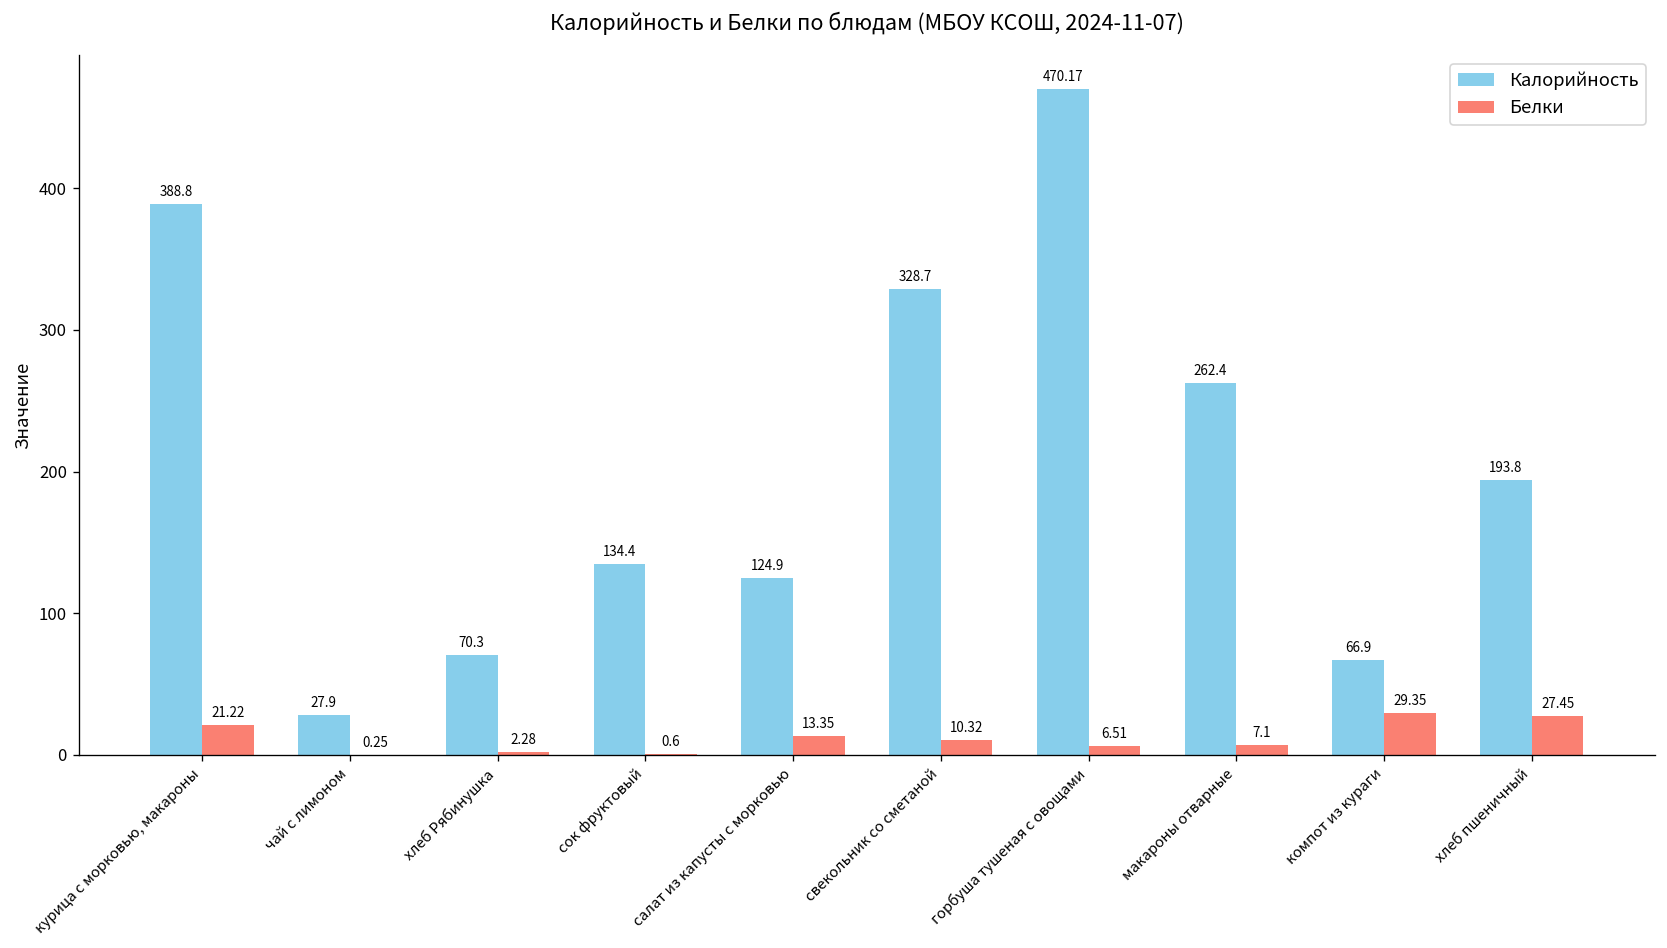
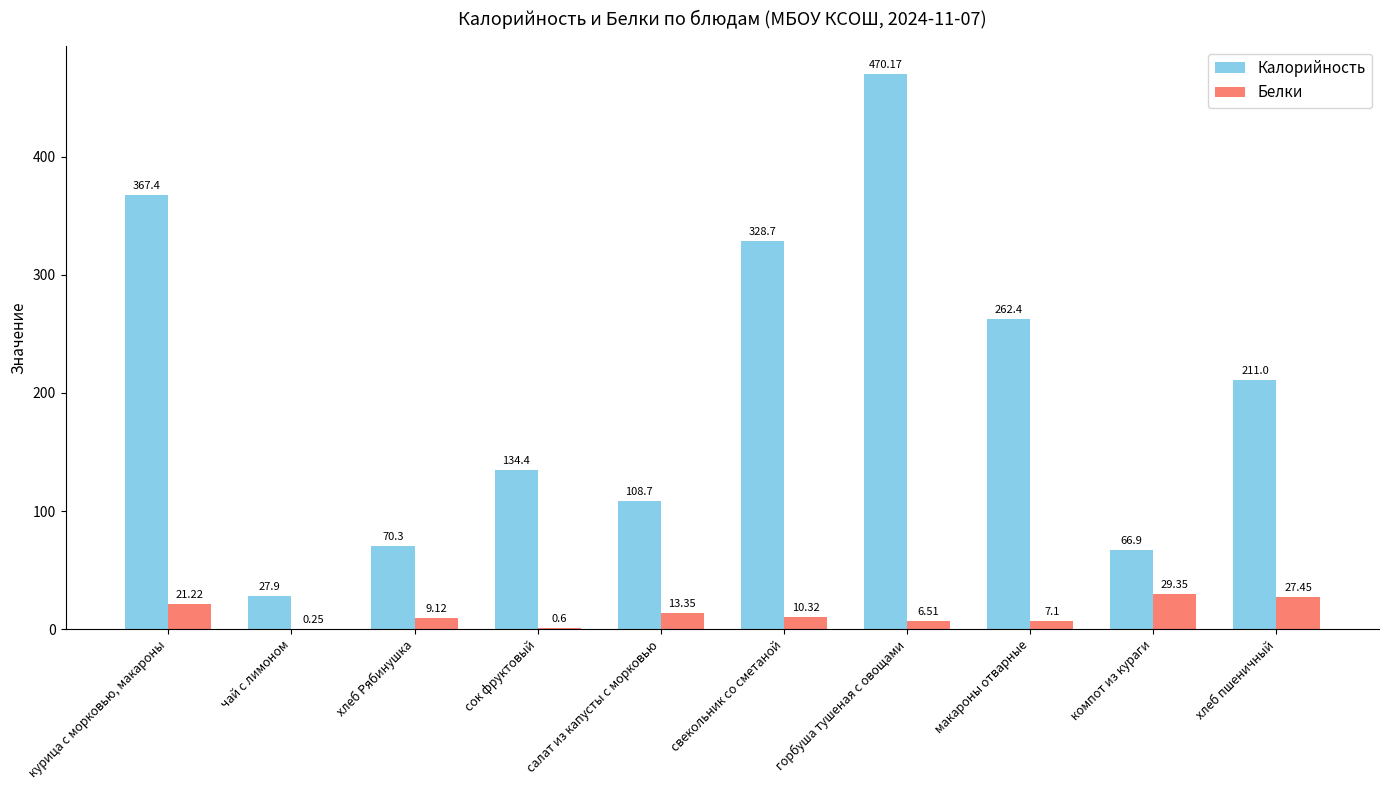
  {
    "Калорийность": {
-     "курица с морковью, макароны": 388.8,
+     "курица с морковью, макароны": 367.4,
      "чай с лимоном": 27.9,
      "хлеб Рябинушка": 70.3,
      "сок фруктовый": 134.4,
-     "салат из капусты с морковью": 124.9,
+     "салат из капусты с морковью": 108.7,
      "свекольник со сметаной": 328.7,
      "горбуша тушеная с овощами": 470.17,
      "макароны отварные": 262.4,
      "компот из кураги": 66.9,
-     "хлеб пшеничный": 193.8
+     "хлеб пшеничный": 211.0
    },
    "Белки": {
      "курица с морковью, макароны": 21.22,
      "чай с лимоном": 0.25,
-     "хлеб Рябинушка": 2.28,
+     "хлеб Рябинушка": 9.12,
      "сок фруктовый": 0.6,
      "салат из капусты с морковью": 13.35,
      "свекольник со сметаной": 10.32,
      "горбуша тушеная с овощами": 6.51,
      "макароны отварные": 7.1,
      "компот из кураги": 29.35,
      "хлеб пшеничный": 27.45
    }
  }
